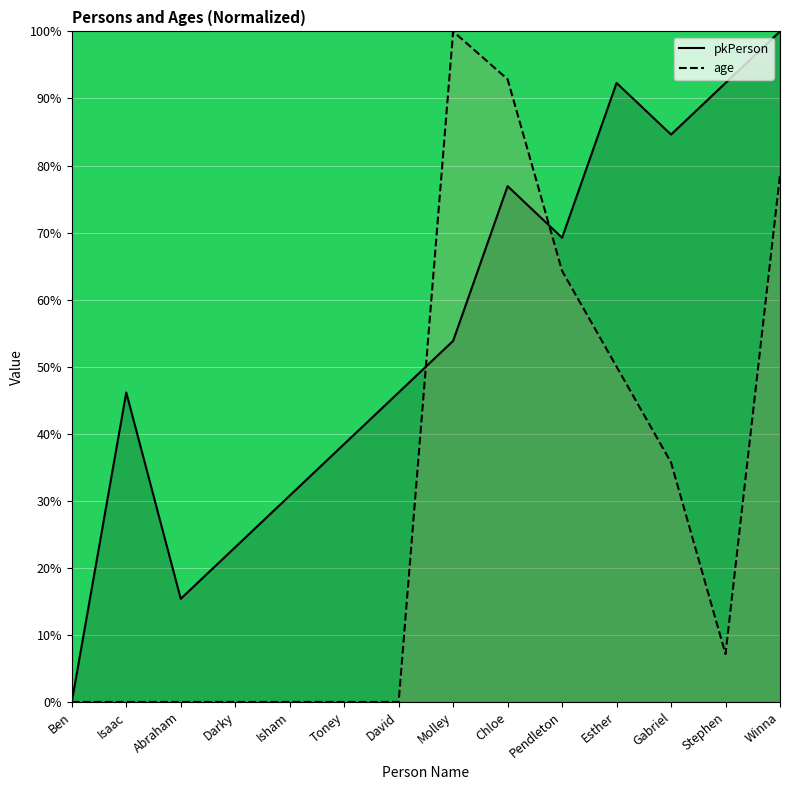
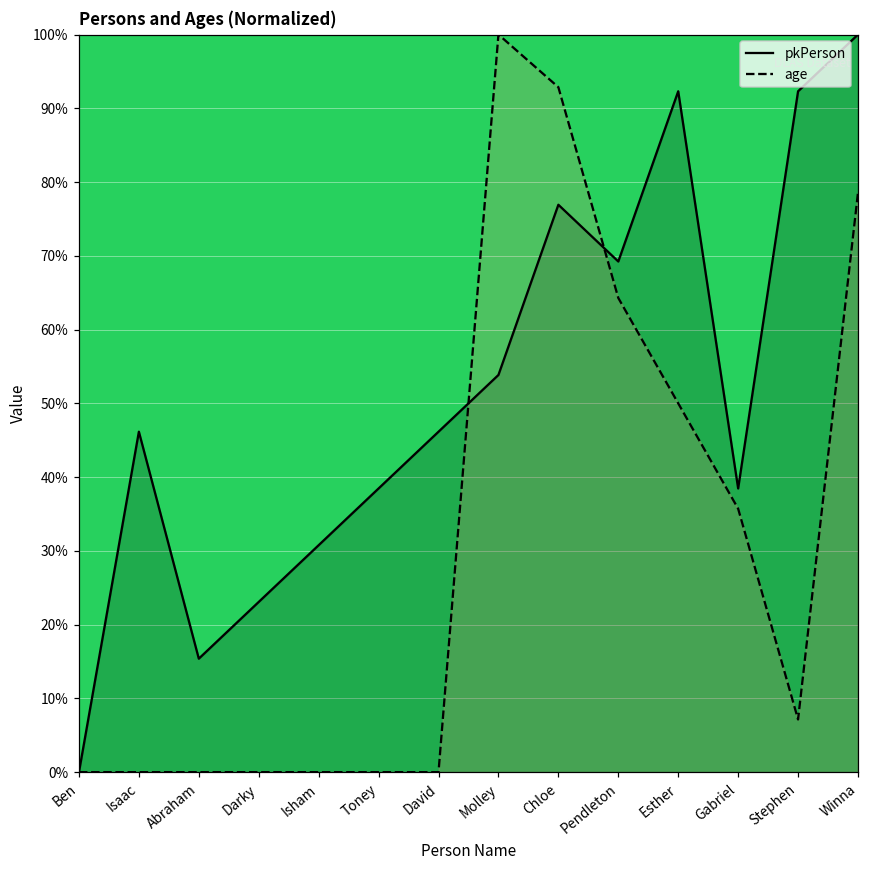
  {
    "pkPerson": {
      "Isaac": "46%",
      "Abraham": "15%",
      "Darky": "23%",
      "Isham": "31%",
      "Toney": "38%",
      "David": "46%",
      "Molley": "54%",
      "Chloe": "77%",
      "Pendleton": "69%",
      "Esther": "92%",
-     "Gabriel": "85%",
+     "Gabriel": "38%",
      "Stephen": "92%",
      "Winna": "100%"
    }
  }
